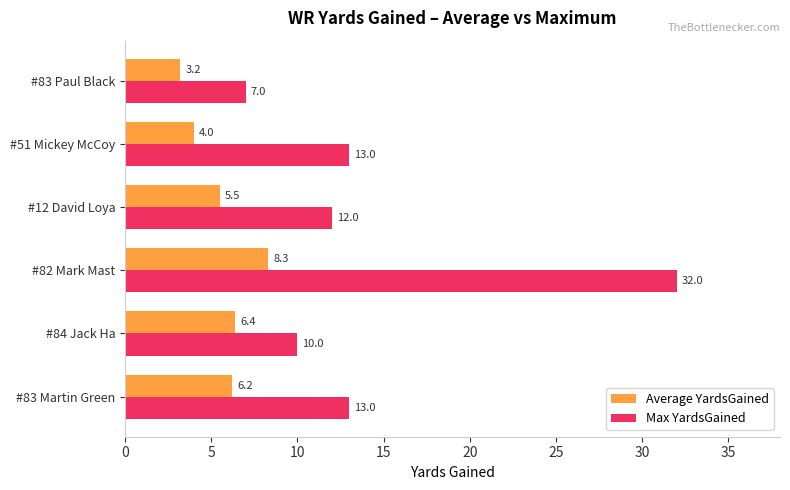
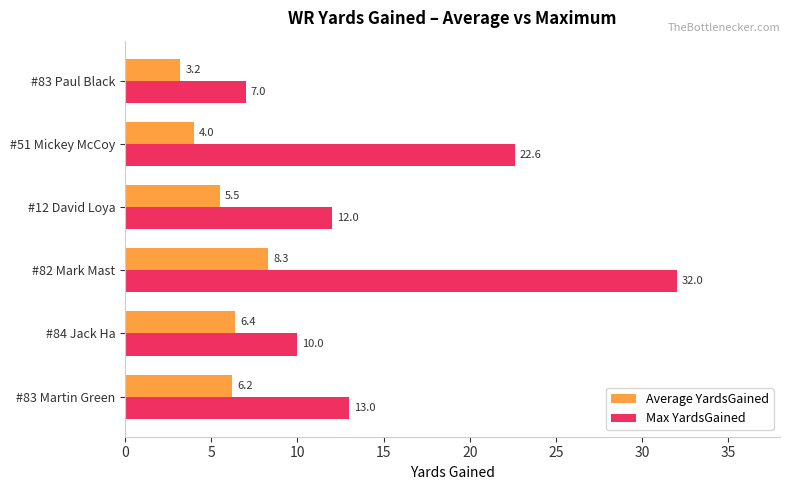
  {
    "Average YardsGained": {
      "#83 Paul Black": 3.2,
      "#51 Mickey McCoy": 4.0,
      "#12 David Loya": 5.5,
      "#82 Mark Mast": 8.3,
      "#84 Jack Ha": 6.4,
      "#83 Martin Green": 6.2
    },
    "Max YardsGained": {
      "#83 Paul Black": 7.0,
-     "#51 Mickey McCoy": 13.0,
+     "#51 Mickey McCoy": 22.6,
      "#12 David Loya": 12.0,
      "#82 Mark Mast": 32.0,
      "#84 Jack Ha": 10.0,
      "#83 Martin Green": 13.0
    }
  }
